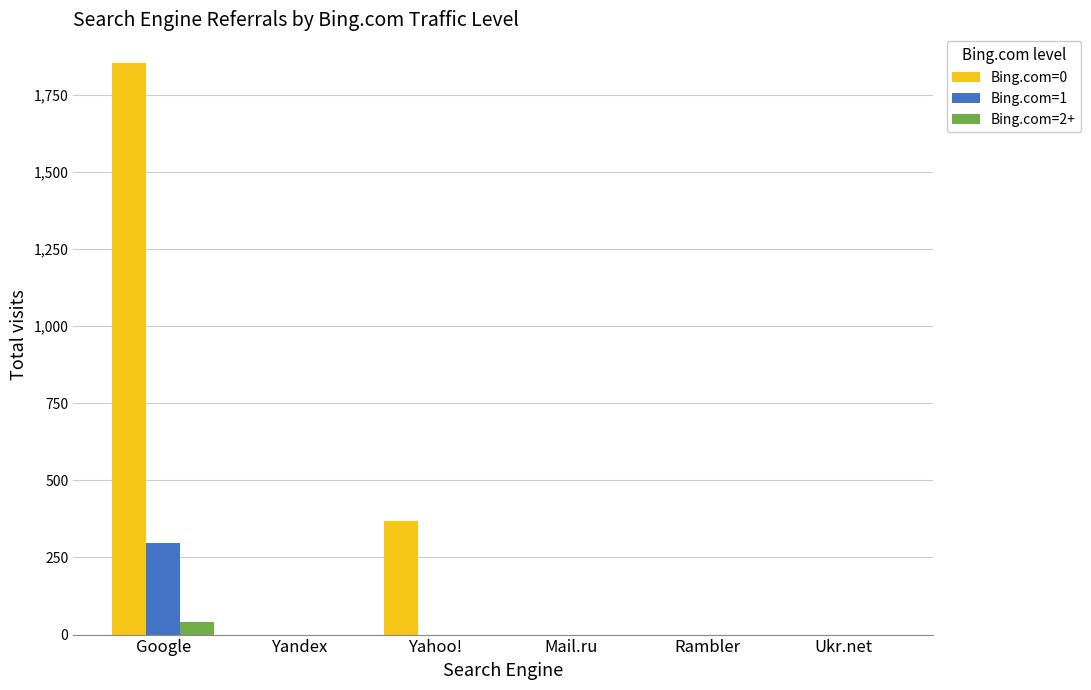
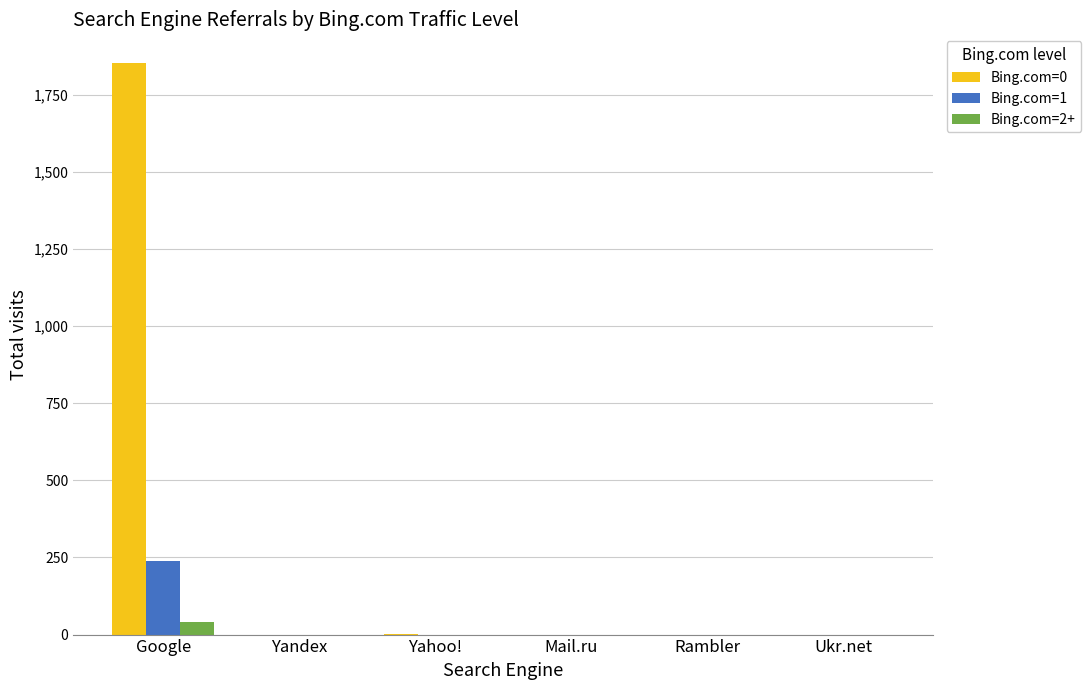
  {
    "Bing.com=0": {
      "Google": "1,850",
      "Yandex": "0",
-     "Yahoo!": "370",
+     "Yahoo!": "0",
      "Mail.ru": "0",
      "Rambler": "0",
      "Ukr.net": "0"
    },
    "Bing.com=1": {
-     "Google": "300",
+     "Google": "240",
      "Yandex": "0",
      "Yahoo!": "0",
      "Mail.ru": "0",
      "Rambler": "0",
      "Ukr.net": "0"
    },
    "Bing.com=2+": {
      "Google": "40",
      "Yandex": "0",
      "Yahoo!": "0",
      "Mail.ru": "0",
      "Rambler": "0",
      "Ukr.net": "0"
    }
  }
